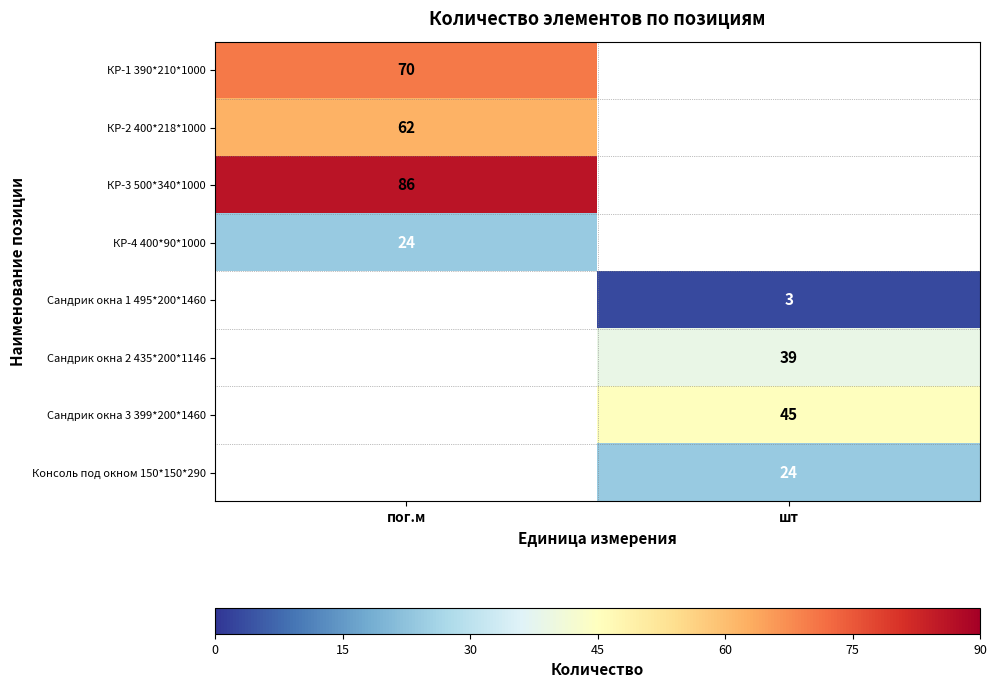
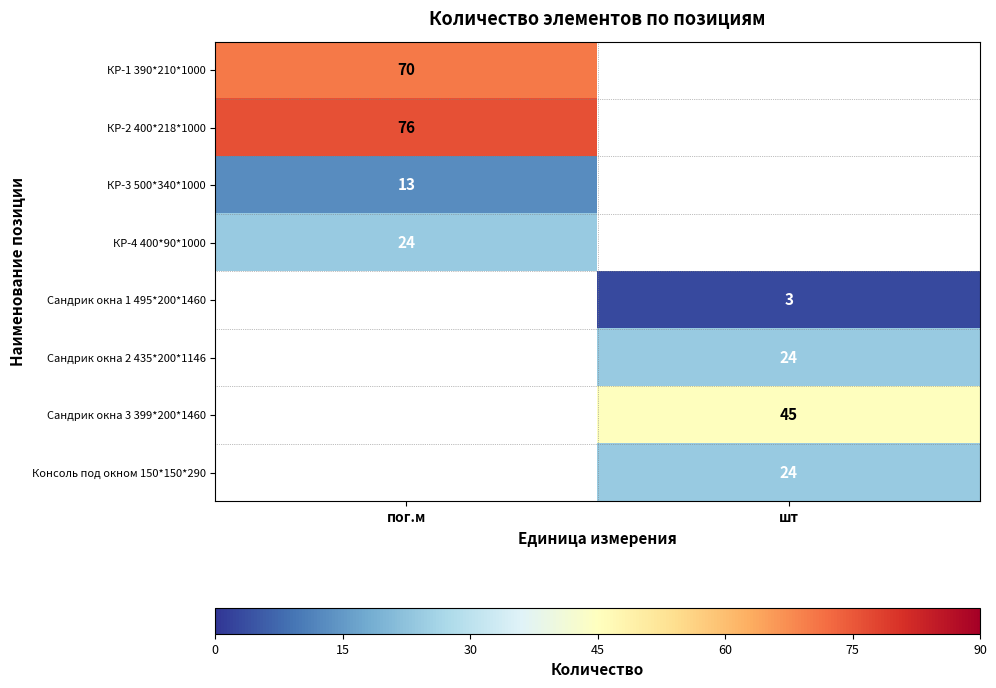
  {
    "КР-1 390*210*1000": {
      "пог.м": 70
    },
    "КР-2 400*218*1000": {
-     "пог.м": 62
+     "пог.м": 76
    },
    "КР-3 500*340*1000": {
-     "пог.м": 86
+     "пог.м": 13
    },
    "КР-4 400*90*1000": {
      "пог.м": 24
    },
    "Сандрик окна 1 495*200*1460": {
      "шт": 3
    },
    "Сандрик окна 2 435*200*1146": {
-     "шт": 39
+     "шт": 24
    },
    "Сандрик окна 3 399*200*1460": {
      "шт": 45
    },
    "Консоль под окном 150*150*290": {
      "шт": 24
    }
  }
